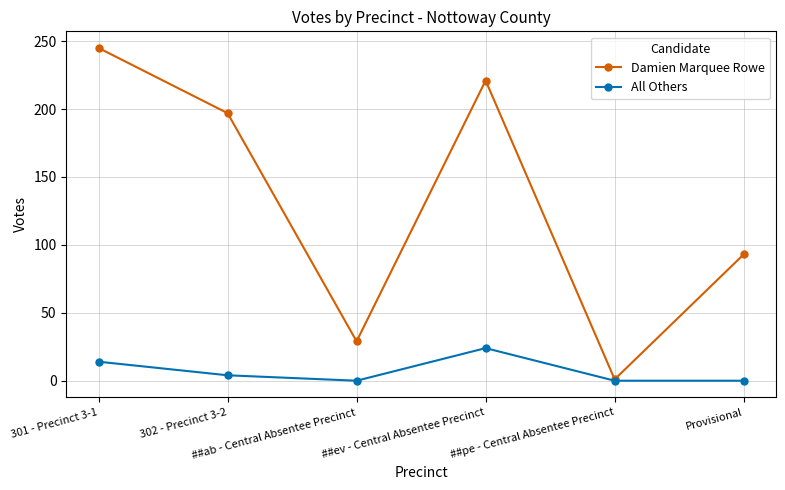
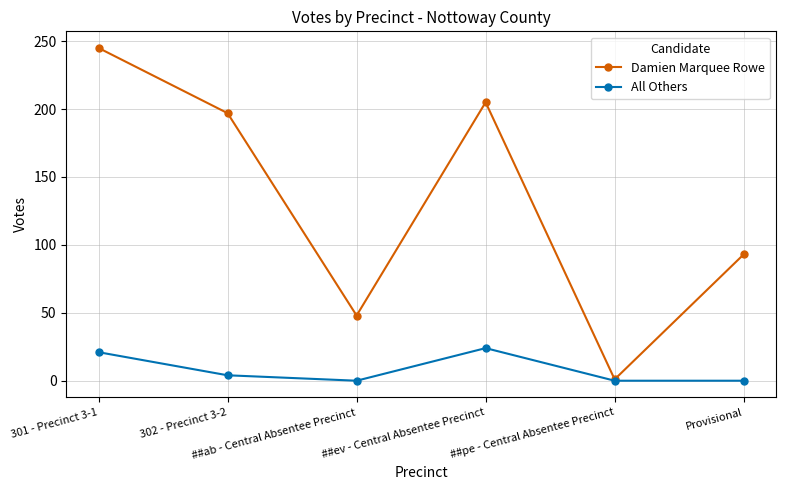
  {
    "Damien Marquee Rowe": {
      "301 - Precinct 3-1": 245,
      "302 - Precinct 3-2": 197,
-     "##ab - Central Absentee Precinct": 29,
-     "##ev - Central Absentee Precinct": 221,
+     "##ab - Central Absentee Precinct": 48,
+     "##ev - Central Absentee Precinct": 205,
      "Provisional": 93
    },
    "All Others": {
-     "301 - Precinct 3-1": 14,
+     "301 - Precinct 3-1": 21,
      "302 - Precinct 3-2": 4,
      "##ab - Central Absentee Precinct": 0,
      "##ev - Central Absentee Precinct": 24,
      "Provisional": 0
    }
  }
